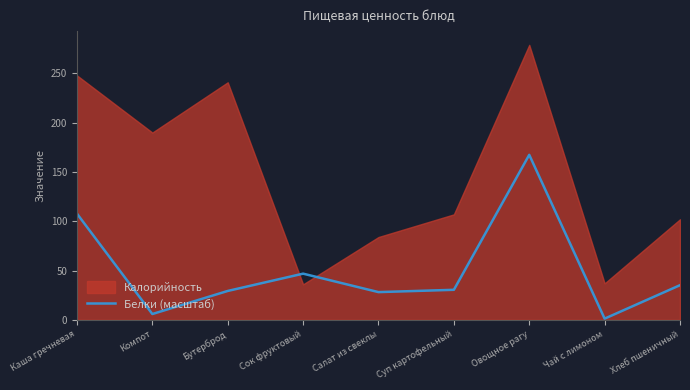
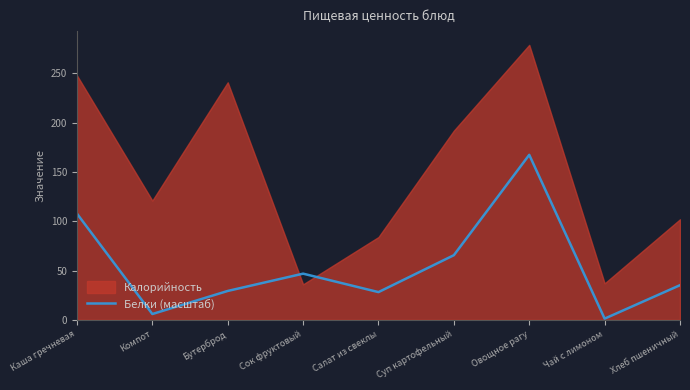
  {
    "Белки (масштаб)": {
      "Каша гречневая": 110,
      "Бутерброд": 30,
      "Сок фруктовый": 50,
      "Салат из свеклы": 30,
-     "Суп картофельный": 30,
+     "Суп картофельный": 70,
      "Овощное рагу": 170,
      "Чай с лимоном": 0,
      "Хлеб пшеничный": 40
    },
    "Калорийность": {
      "Каша гречневая": 250,
-     "Компот": 190,
+     "Компот": 120,
      "Бутерброд": 240,
      "Сок фруктовый": 40,
      "Салат из свеклы": 80,
-     "Суп картофельный": 110,
+     "Суп картофельный": 190,
      "Овощное рагу": 280,
      "Чай с лимоном": 40,
      "Хлеб пшеничный": 100
    }
  }
